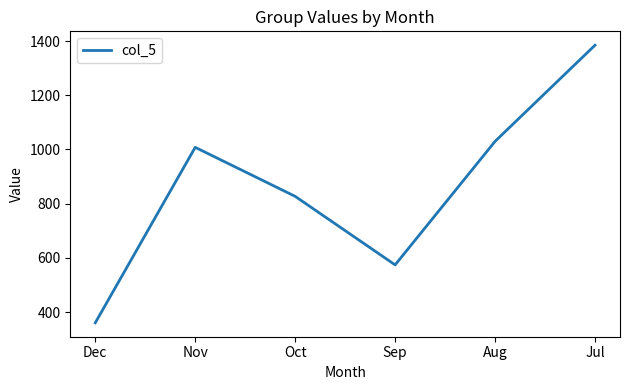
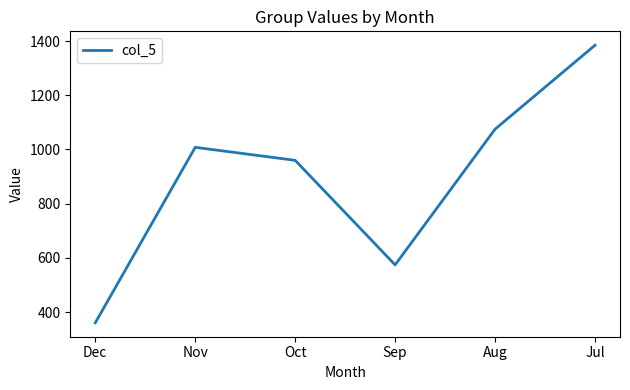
  {
    "Dec": 360,
    "Nov": 1010,
-   "Oct": 830,
+   "Oct": 960,
    "Sep": 570,
-   "Aug": 1030,
+   "Aug": 1080,
    "Jul": 1390
  }
